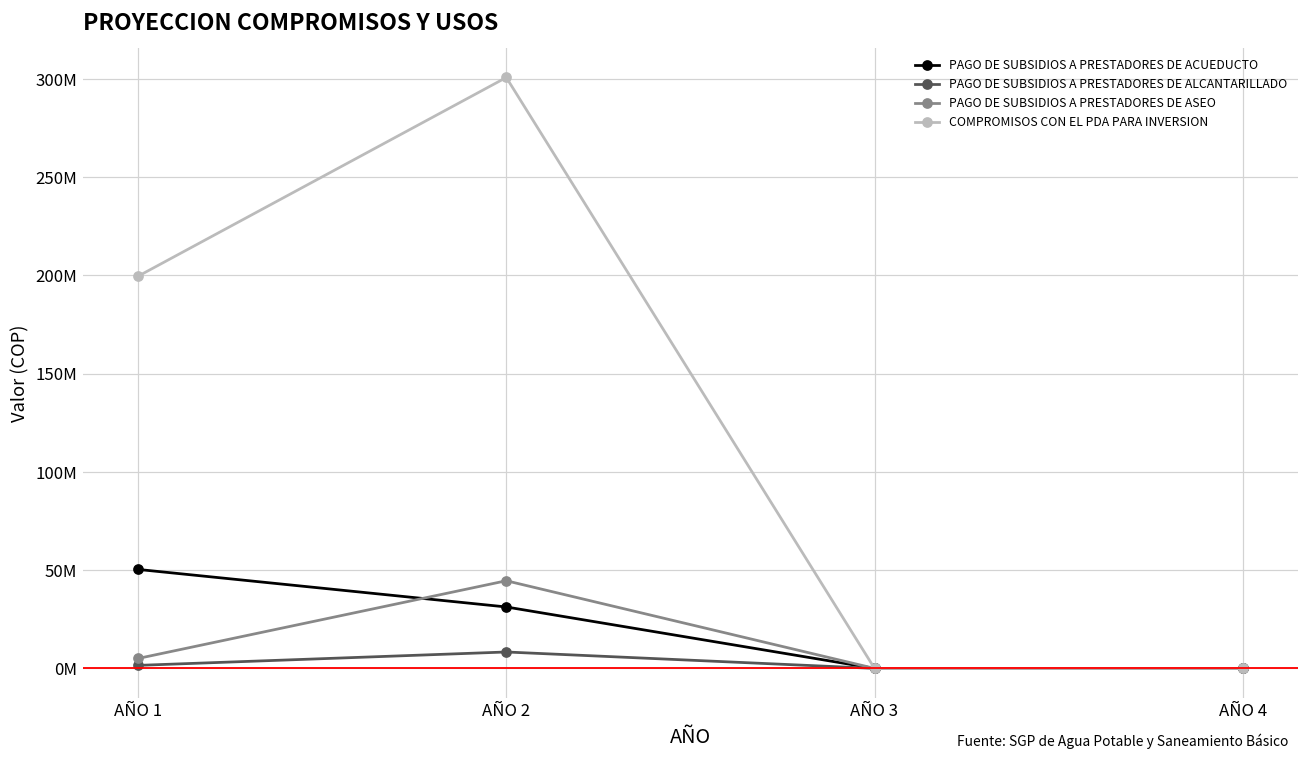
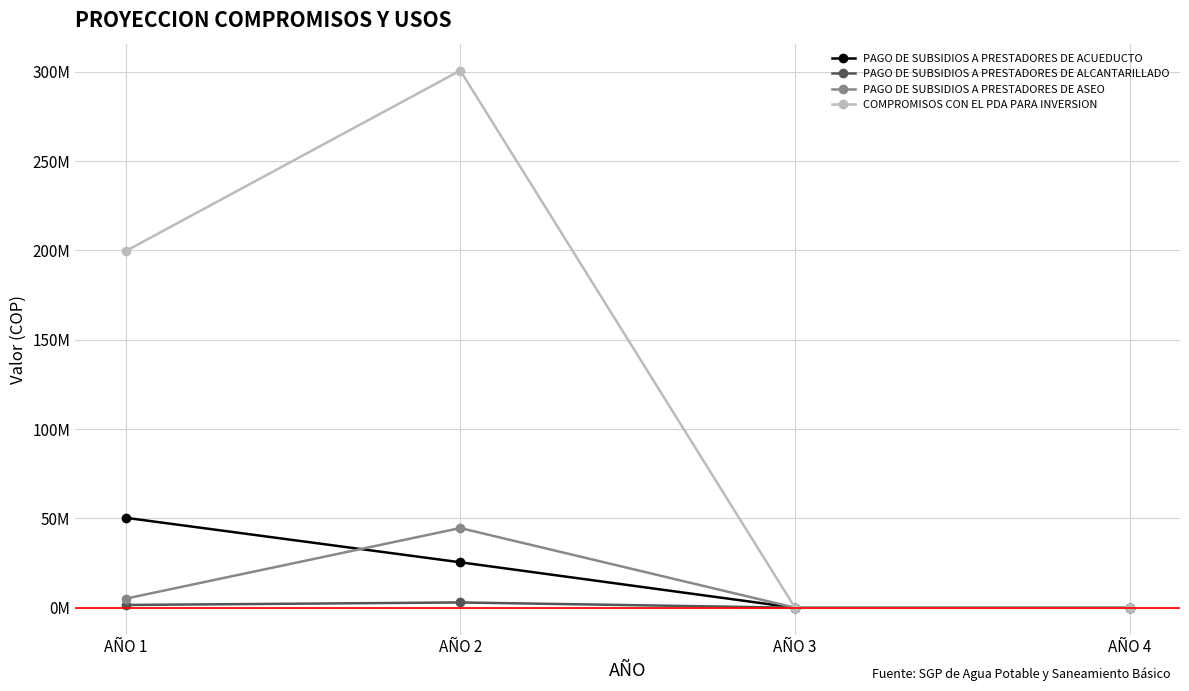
  {
    "PAGO DE SUBSIDIOS A PRESTADORES DE ACUEDUCTO": {
      "AÑO 1": 50000000,
-     "AÑO 2": 31000000
+     "AÑO 2": 25000000
    },
    "PAGO DE SUBSIDIOS A PRESTADORES DE ALCANTARILLADO": {
      "AÑO 1": 2000000,
-     "AÑO 2": 8000000
+     "AÑO 2": 3000000
    },
    "PAGO DE SUBSIDIOS A PRESTADORES DE ASEO": {
      "AÑO 1": 5000000,
      "AÑO 2": 45000000
    },
    "COMPROMISOS CON EL PDA PARA INVERSION": {
      "AÑO 1": 200000000,
      "AÑO 2": 301000000
    }
  }
